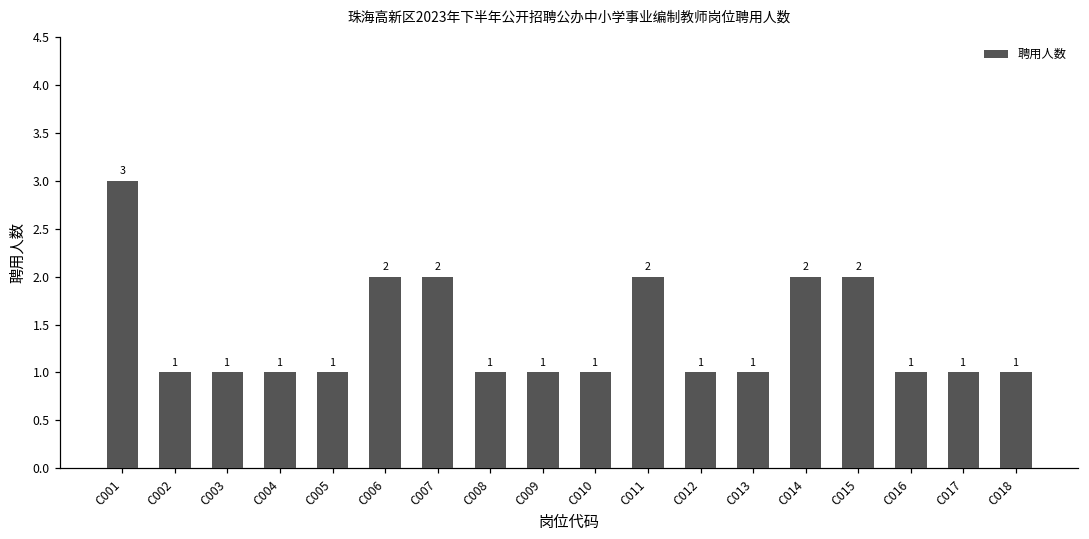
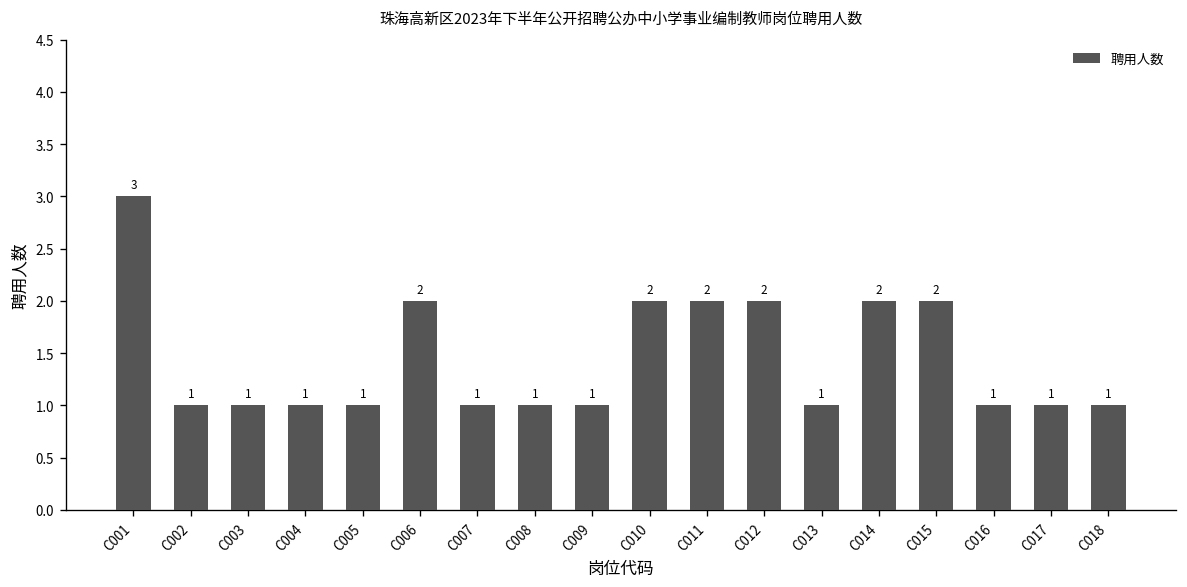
  {
    "C001": 3,
    "C002": 1,
    "C003": 1,
    "C004": 1,
    "C005": 1,
    "C006": 2,
-   "C007": 2,
+   "C007": 1,
    "C008": 1,
    "C009": 1,
-   "C010": 1,
+   "C010": 2,
    "C011": 2,
-   "C012": 1,
+   "C012": 2,
    "C013": 1,
    "C014": 2,
    "C015": 2,
    "C016": 1,
    "C017": 1,
    "C018": 1
  }
